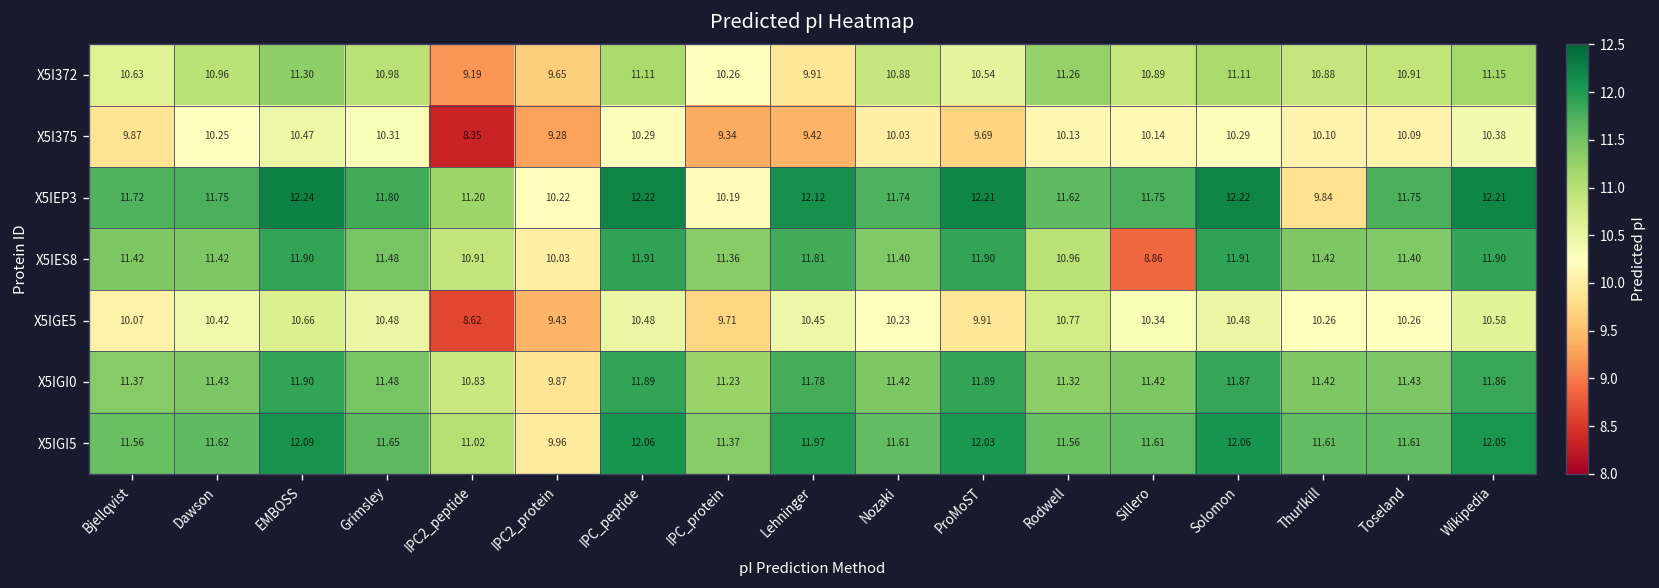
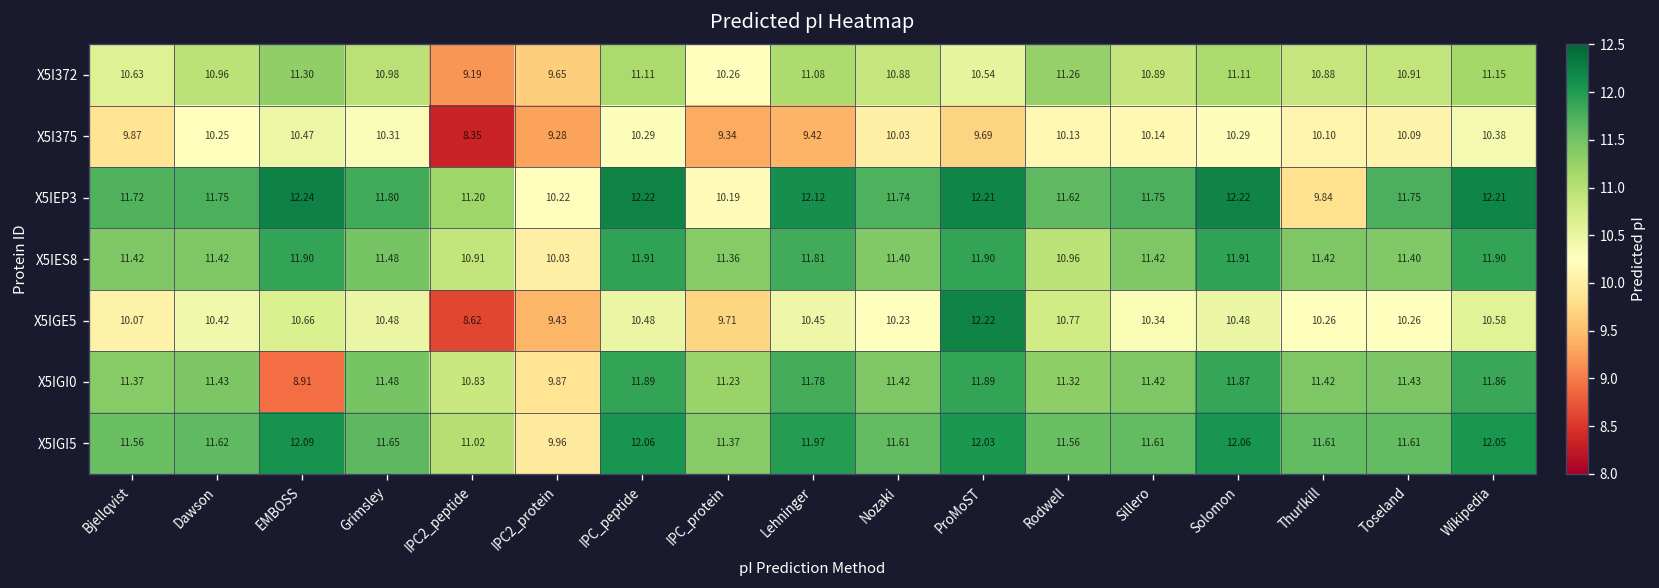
  {
    "X5I372": {
      "Bjellqvist": 10.63,
      "Dawson": 10.96,
      "EMBOSS": 11.30,
      "Grimsley": 10.98,
      "IPC2_peptide": 9.19,
      "IPC2_protein": 9.65,
      "IPC_peptide": 11.11,
      "IPC_protein": 10.26,
-     "Lehninger": 9.91,
+     "Lehninger": 11.08,
      "Nozaki": 10.88,
      "ProMoST": 10.54,
      "Rodwell": 11.26,
      "Sillero": 10.89,
      "Solomon": 11.11,
      "Thurlkill": 10.88,
      "Toseland": 10.91,
      "Wikipedia": 11.15
    },
    "X5I375": {
      "Bjellqvist": 9.87,
      "Dawson": 10.25,
      "EMBOSS": 10.47,
      "Grimsley": 10.31,
      "IPC2_peptide": 8.35,
      "IPC2_protein": 9.28,
      "IPC_peptide": 10.29,
      "IPC_protein": 9.34,
      "Lehninger": 9.42,
      "Nozaki": 10.03,
      "ProMoST": 9.69,
      "Rodwell": 10.13,
      "Sillero": 10.14,
      "Solomon": 10.29,
      "Thurlkill": 10.10,
      "Toseland": 10.09,
      "Wikipedia": 10.38
    },
    "X5IEP3": {
      "Bjellqvist": 11.72,
      "Dawson": 11.75,
      "EMBOSS": 12.24,
      "Grimsley": 11.80,
      "IPC2_peptide": 11.20,
      "IPC2_protein": 10.22,
      "IPC_peptide": 12.22,
      "IPC_protein": 10.19,
      "Lehninger": 12.12,
      "Nozaki": 11.74,
      "ProMoST": 12.21,
      "Rodwell": 11.62,
      "Sillero": 11.75,
      "Solomon": 12.22,
      "Thurlkill": 9.84,
      "Toseland": 11.75,
      "Wikipedia": 12.21
    },
    "X5IES8": {
      "Bjellqvist": 11.42,
      "Dawson": 11.42,
      "EMBOSS": 11.90,
      "Grimsley": 11.48,
      "IPC2_peptide": 10.91,
      "IPC2_protein": 10.03,
      "IPC_peptide": 11.91,
      "IPC_protein": 11.36,
      "Lehninger": 11.81,
      "Nozaki": 11.40,
      "ProMoST": 11.90,
      "Rodwell": 10.96,
-     "Sillero": 8.86,
+     "Sillero": 11.42,
      "Solomon": 11.91,
      "Thurlkill": 11.42,
      "Toseland": 11.40,
      "Wikipedia": 11.90
    },
    "X5IGE5": {
      "Bjellqvist": 10.07,
      "Dawson": 10.42,
      "EMBOSS": 10.66,
      "Grimsley": 10.48,
      "IPC2_peptide": 8.62,
      "IPC2_protein": 9.43,
      "IPC_peptide": 10.48,
      "IPC_protein": 9.71,
      "Lehninger": 10.45,
      "Nozaki": 10.23,
-     "ProMoST": 9.91,
+     "ProMoST": 12.22,
      "Rodwell": 10.77,
      "Sillero": 10.34,
      "Solomon": 10.48,
      "Thurlkill": 10.26,
      "Toseland": 10.26,
      "Wikipedia": 10.58
    },
    "X5IGI0": {
      "Bjellqvist": 11.37,
      "Dawson": 11.43,
-     "EMBOSS": 11.90,
+     "EMBOSS": 8.91,
      "Grimsley": 11.48,
      "IPC2_peptide": 10.83,
      "IPC2_protein": 9.87,
      "IPC_peptide": 11.89,
      "IPC_protein": 11.23,
      "Lehninger": 11.78,
      "Nozaki": 11.42,
      "ProMoST": 11.89,
      "Rodwell": 11.32,
      "Sillero": 11.42,
      "Solomon": 11.87,
      "Thurlkill": 11.42,
      "Toseland": 11.43,
      "Wikipedia": 11.86
    },
    "X5IGI5": {
      "Bjellqvist": 11.56,
      "Dawson": 11.62,
      "EMBOSS": 12.09,
      "Grimsley": 11.65,
      "IPC2_peptide": 11.02,
      "IPC2_protein": 9.96,
      "IPC_peptide": 12.06,
      "IPC_protein": 11.37,
      "Lehninger": 11.97,
      "Nozaki": 11.61,
      "ProMoST": 12.03,
      "Rodwell": 11.56,
      "Sillero": 11.61,
      "Solomon": 12.06,
      "Thurlkill": 11.61,
      "Toseland": 11.61,
      "Wikipedia": 12.05
    }
  }
